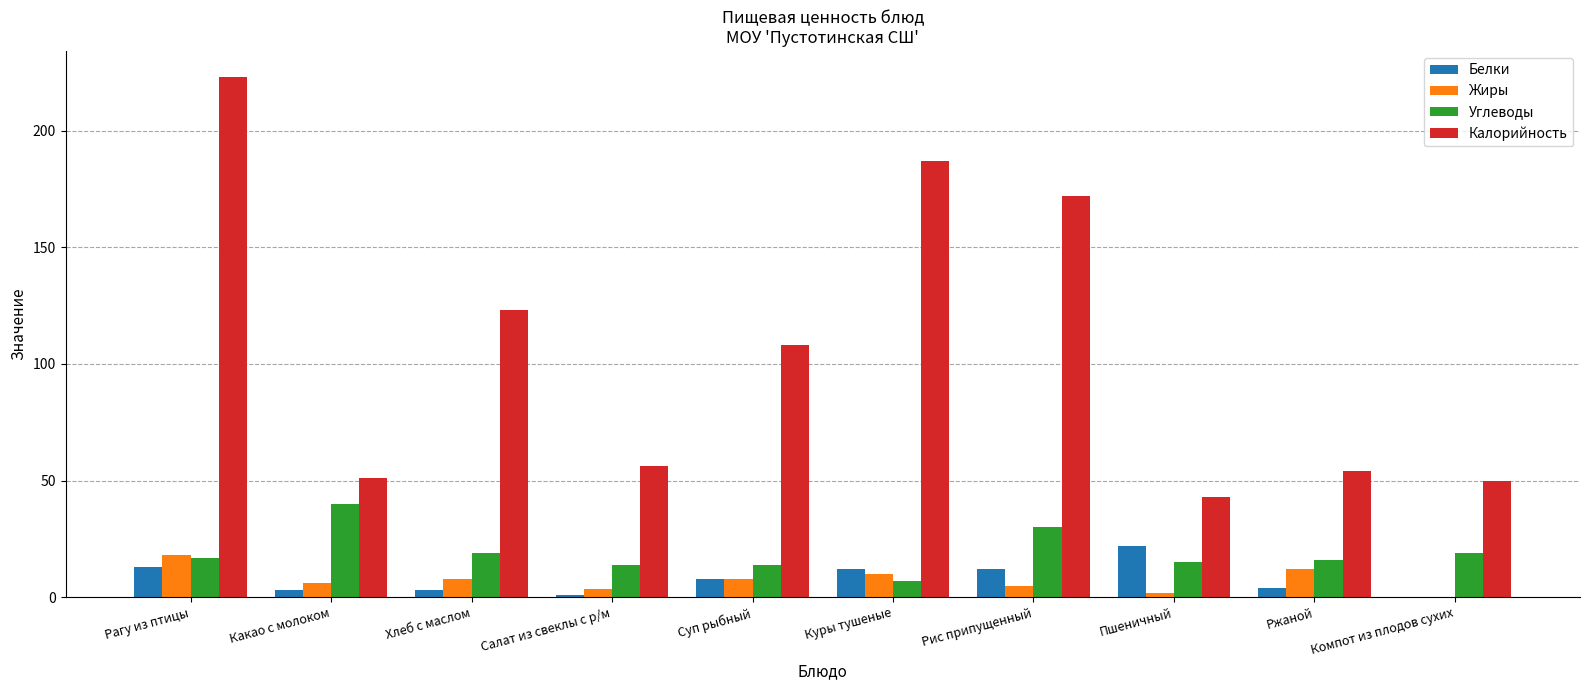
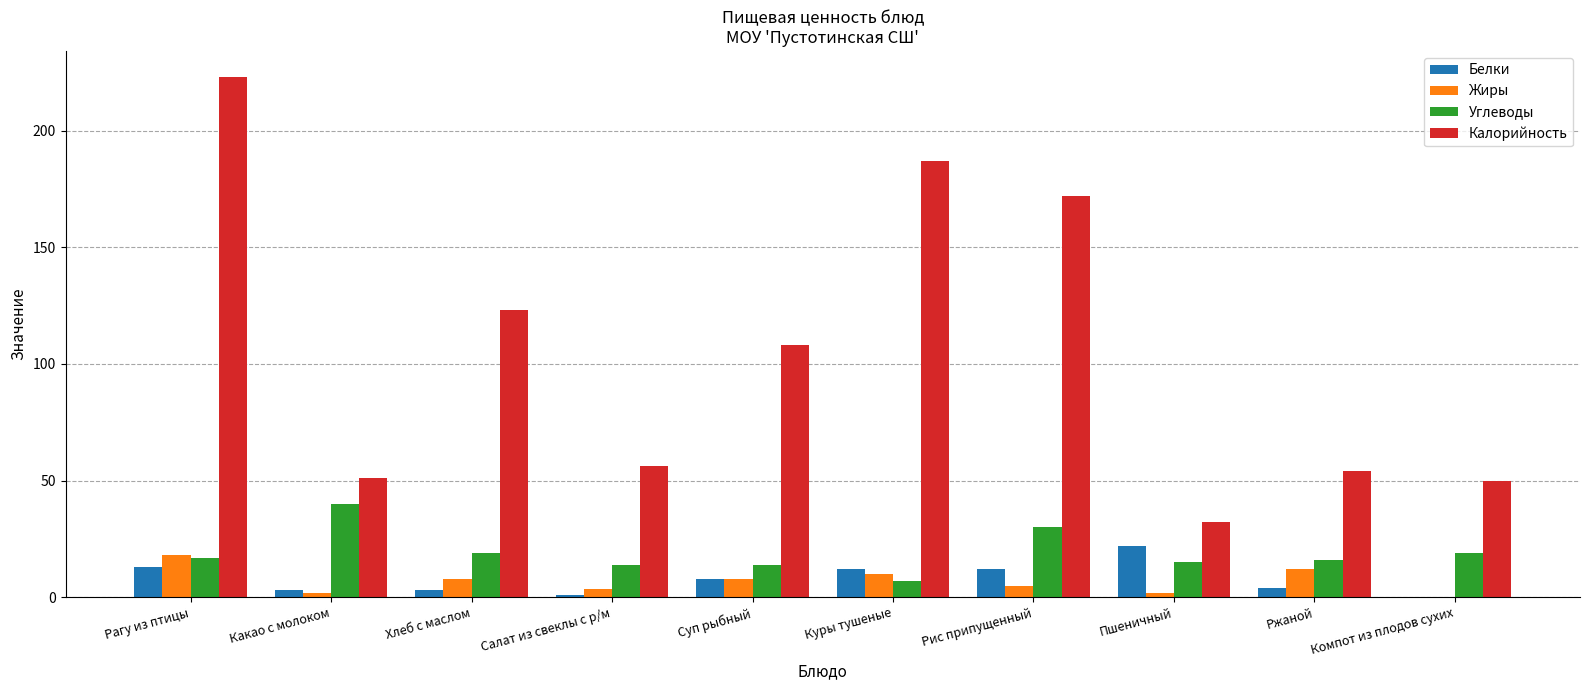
  {
    "Белки": {
      "Рагу из птицы": 13,
      "Какао с молоком": 3,
      "Хлеб с маслом": 3,
      "Суп рыбный": 8,
      "Куры тушеные": 12,
      "Рис припущенный": 12,
      "Пшеничный": 22,
      "Ржаной": 4,
      "Компот из плодов сухих": 0
    },
    "Жиры": {
      "Рагу из птицы": 18,
-     "Какао с молоком": 6,
+     "Какао с молоком": 2,
      "Хлеб с маслом": 8,
      "Салат из свеклы с р/м": 4,
      "Суп рыбный": 8,
      "Куры тушеные": 10,
      "Рис припущенный": 5,
      "Пшеничный": 2,
      "Ржаной": 12
    },
    "Углеводы": {
      "Рагу из птицы": 17,
      "Какао с молоком": 40,
      "Хлеб с маслом": 19,
      "Салат из свеклы с р/м": 14,
      "Суп рыбный": 14,
      "Куры тушеные": 7,
      "Рис припущенный": 30,
      "Пшеничный": 15,
      "Ржаной": 16,
      "Компот из плодов сухих": 19
    },
    "Калорийность": {
      "Рагу из птицы": 223,
      "Какао с молоком": 51,
      "Хлеб с маслом": 123,
      "Салат из свеклы с р/м": 56,
      "Суп рыбный": 108,
      "Куры тушеные": 187,
      "Рис припущенный": 172,
-     "Пшеничный": 43,
+     "Пшеничный": 32,
      "Ржаной": 54,
      "Компот из плодов сухих": 50
    }
  }
